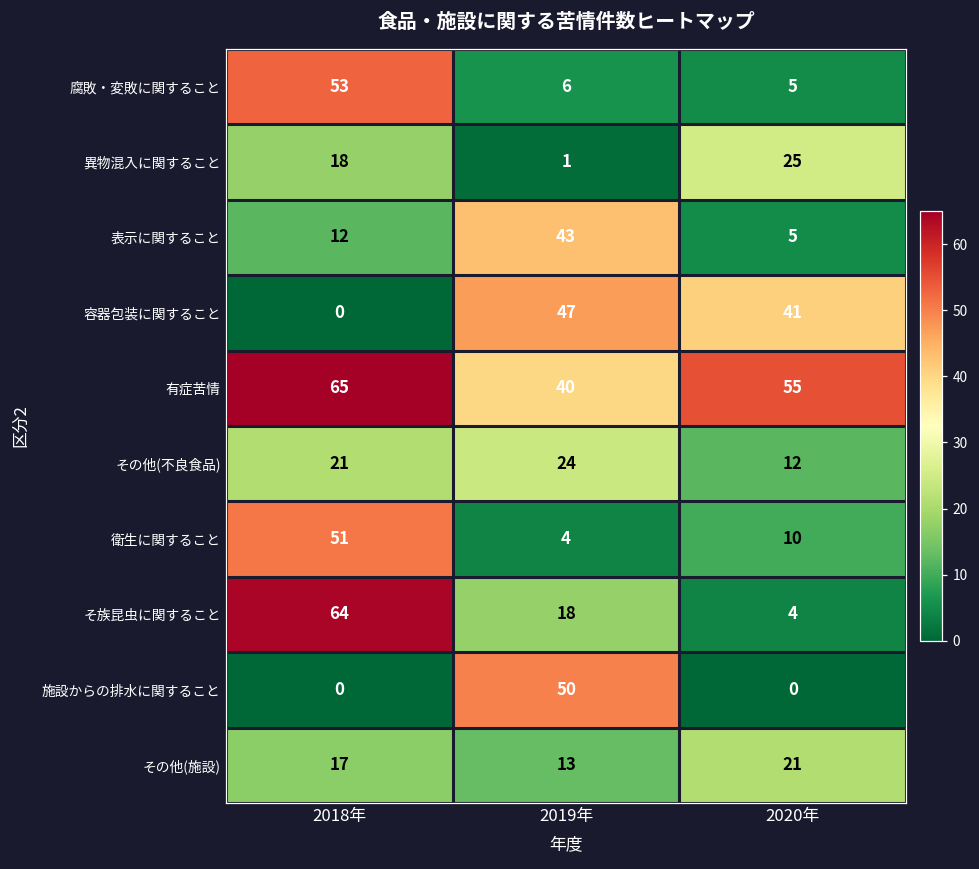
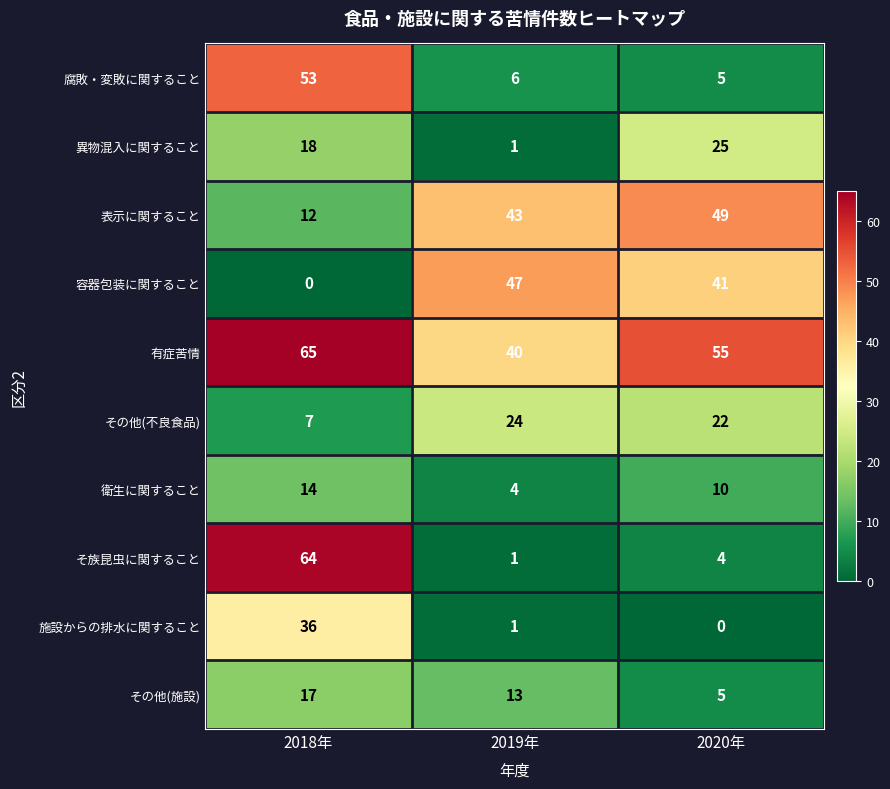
  {
    "腐敗・変敗に関すること": {
      "2018年": 53,
      "2019年": 6,
      "2020年": 5
    },
    "異物混入に関すること": {
      "2018年": 18,
      "2019年": 1,
      "2020年": 25
    },
    "表示に関すること": {
      "2018年": 12,
      "2019年": 43,
-     "2020年": 5
+     "2020年": 49
    },
    "容器包装に関すること": {
      "2018年": 0,
      "2019年": 47,
      "2020年": 41
    },
    "有症苦情": {
      "2018年": 65,
      "2019年": 40,
      "2020年": 55
    },
    "その他(不良食品)": {
-     "2018年": 21,
+     "2018年": 7,
      "2019年": 24,
-     "2020年": 12
+     "2020年": 22
    },
    "衛生に関すること": {
-     "2018年": 51,
+     "2018年": 14,
      "2019年": 4,
      "2020年": 10
    },
    "そ族昆虫に関すること": {
      "2018年": 64,
-     "2019年": 18,
+     "2019年": 1,
      "2020年": 4
    },
    "施設からの排水に関すること": {
-     "2018年": 0,
-     "2019年": 50,
+     "2018年": 36,
+     "2019年": 1,
      "2020年": 0
    },
    "その他(施設)": {
      "2018年": 17,
      "2019年": 13,
-     "2020年": 21
+     "2020年": 5
    }
  }
